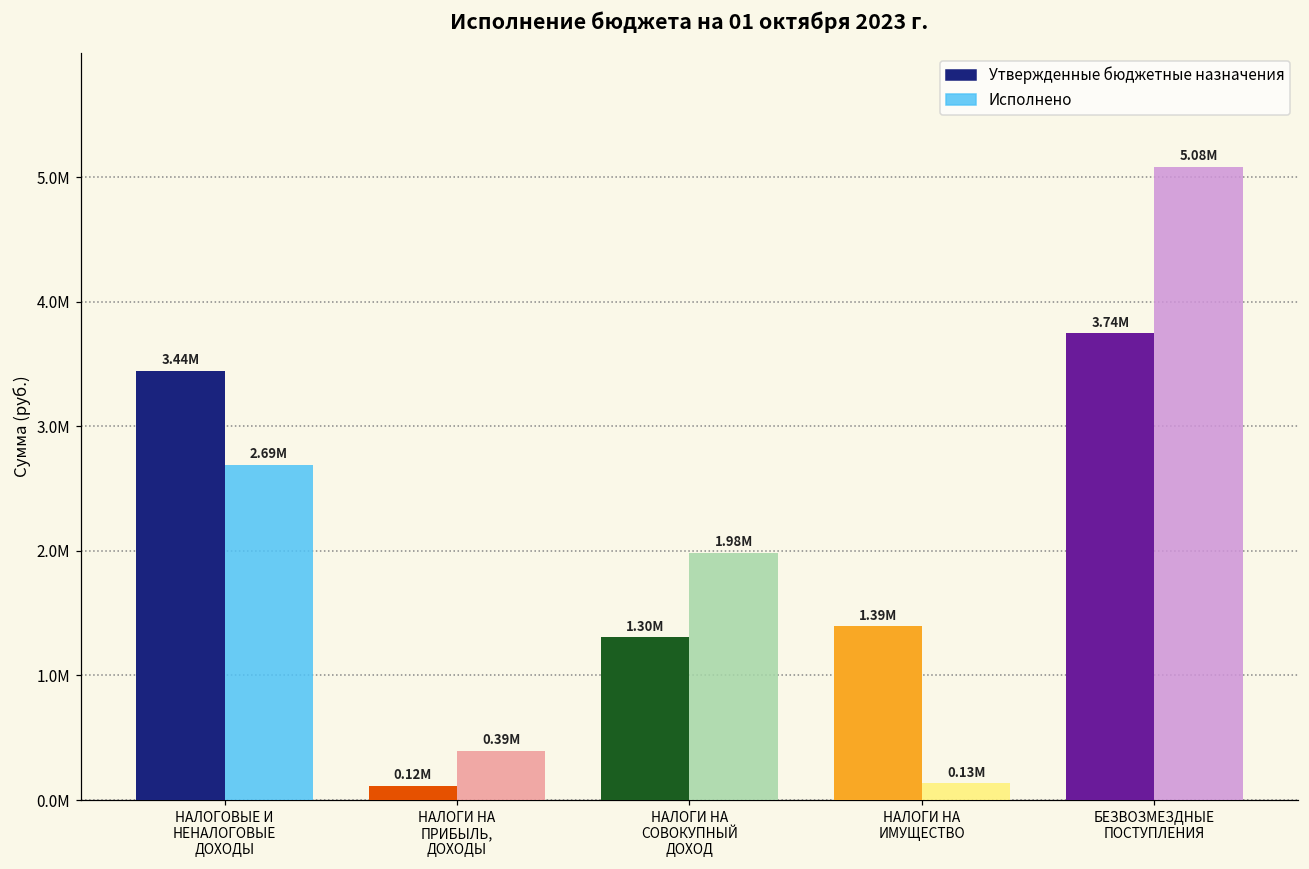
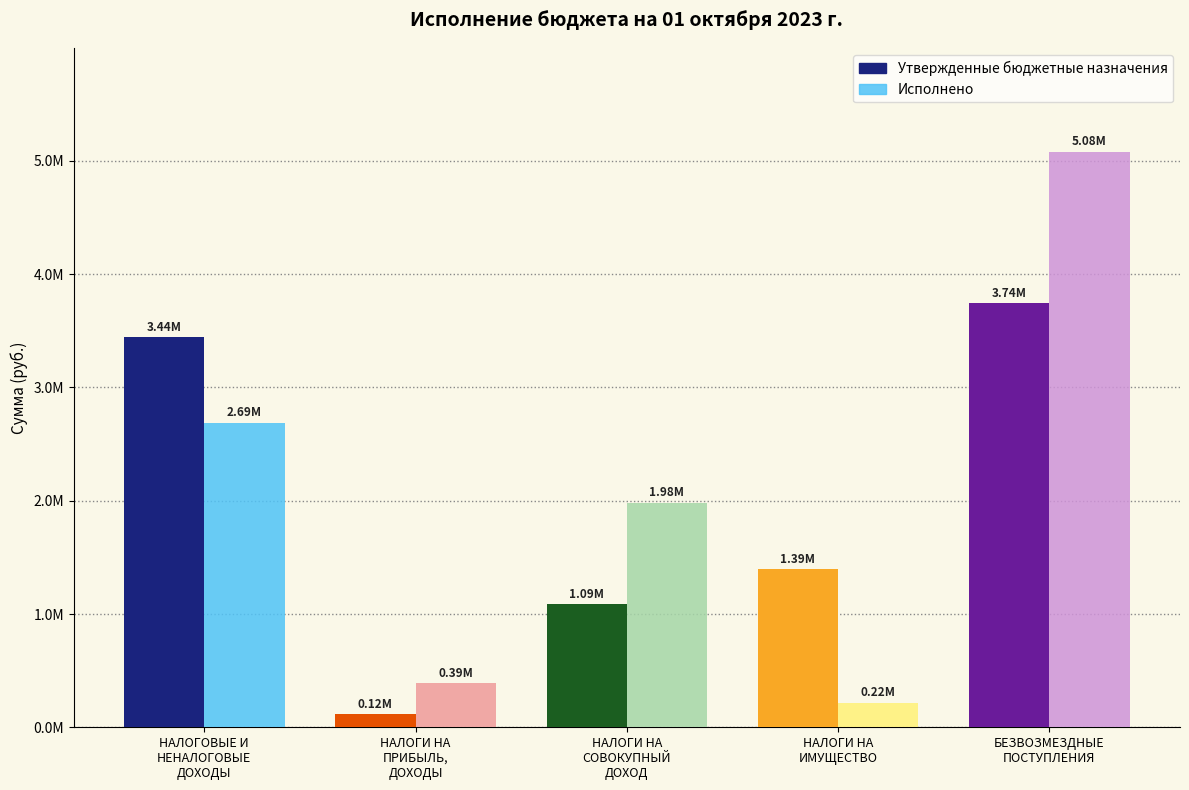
  {
    "Утвержденные бюджетные назначения": {
      "НАЛОГОВЫЕ И НЕНАЛОГОВЫЕ ДОХОДЫ": "3.44M",
      "НАЛОГИ НА ПРИБЫЛЬ, ДОХОДЫ": "0.12M",
-     "НАЛОГИ НА СОВОКУПНЫЙ ДОХОД": "1.30M",
+     "НАЛОГИ НА СОВОКУПНЫЙ ДОХОД": "1.09M",
      "НАЛОГИ НА ИМУЩЕСТВО": "1.39M",
      "БЕЗВОЗМЕЗДНЫЕ ПОСТУПЛЕНИЯ": "3.74M"
    },
    "Исполнено": {
      "НАЛОГОВЫЕ И НЕНАЛОГОВЫЕ ДОХОДЫ": "2.69M",
      "НАЛОГИ НА ПРИБЫЛЬ, ДОХОДЫ": "0.39M",
      "НАЛОГИ НА СОВОКУПНЫЙ ДОХОД": "1.98M",
-     "НАЛОГИ НА ИМУЩЕСТВО": "0.13M",
+     "НАЛОГИ НА ИМУЩЕСТВО": "0.22M",
      "БЕЗВОЗМЕЗДНЫЕ ПОСТУПЛЕНИЯ": "5.08M"
    }
  }
